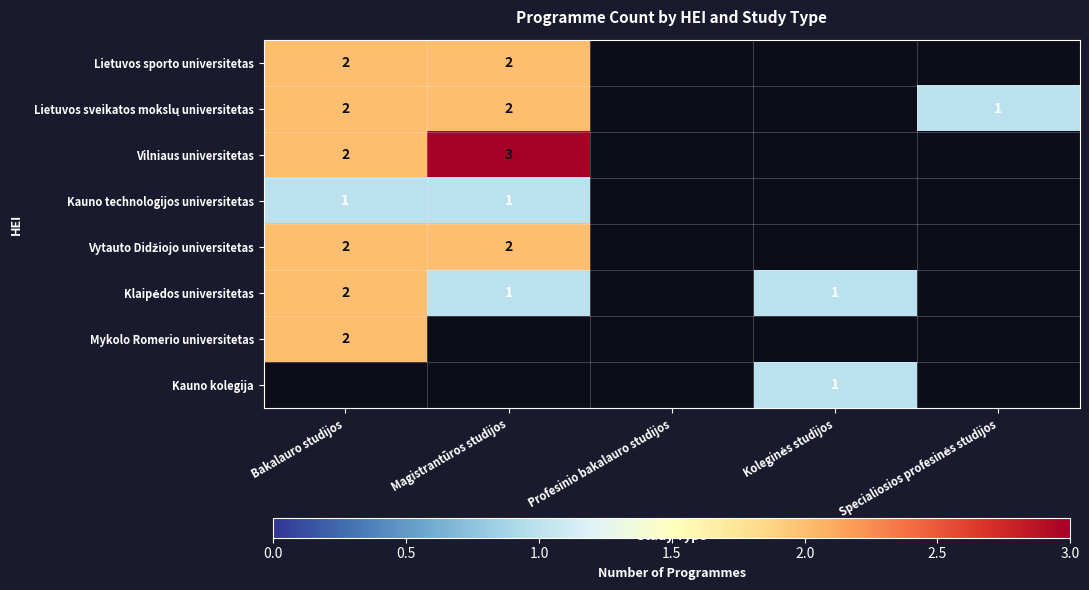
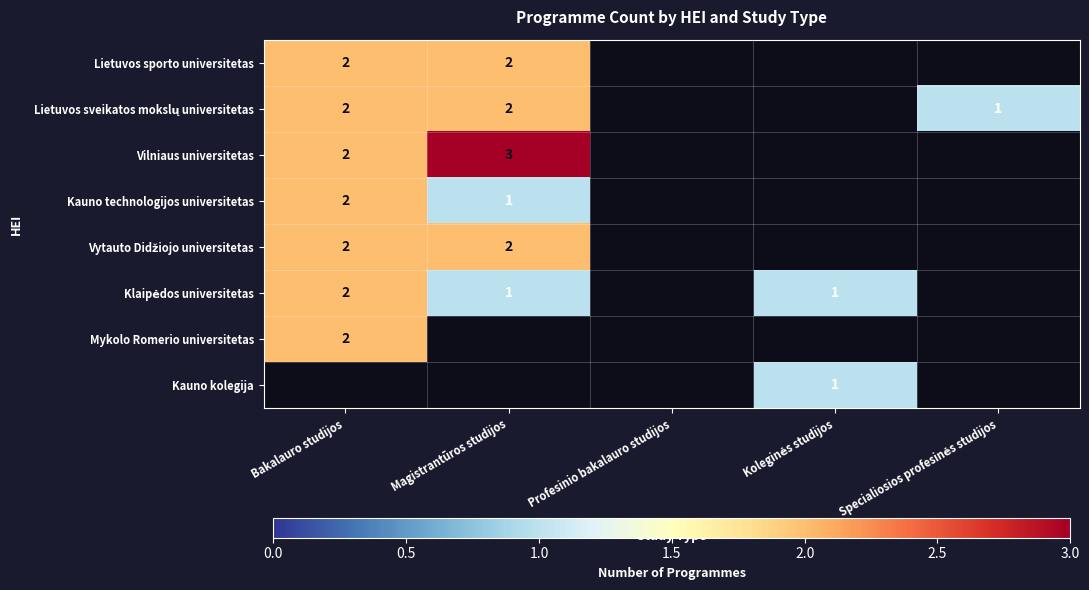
  {
    "Lietuvos sporto universitetas": {
      "Bakalauro studijos": 2,
      "Magistrantūros studijos": 2
    },
    "Lietuvos sveikatos mokslų universitetas": {
      "Bakalauro studijos": 2,
      "Magistrantūros studijos": 2,
      "Specialiosios profesinės studijos": 1
    },
    "Vilniaus universitetas": {
      "Bakalauro studijos": 2,
      "Magistrantūros studijos": 3
    },
    "Kauno technologijos universitetas": {
-     "Bakalauro studijos": 1,
+     "Bakalauro studijos": 2,
      "Magistrantūros studijos": 1
    },
    "Vytauto Didžiojo universitetas": {
      "Bakalauro studijos": 2,
      "Magistrantūros studijos": 2
    },
    "Klaipėdos universitetas": {
      "Bakalauro studijos": 2,
      "Magistrantūros studijos": 1,
      "Koleginės studijos": 1
    },
    "Mykolo Romerio universitetas": {
      "Bakalauro studijos": 2
    },
    "Kauno kolegija": {
      "Koleginės studijos": 1
    }
  }
